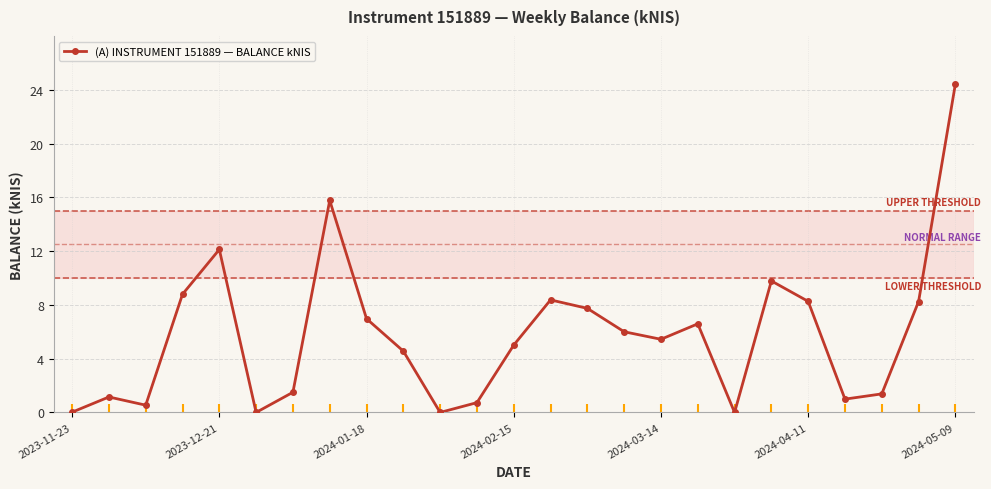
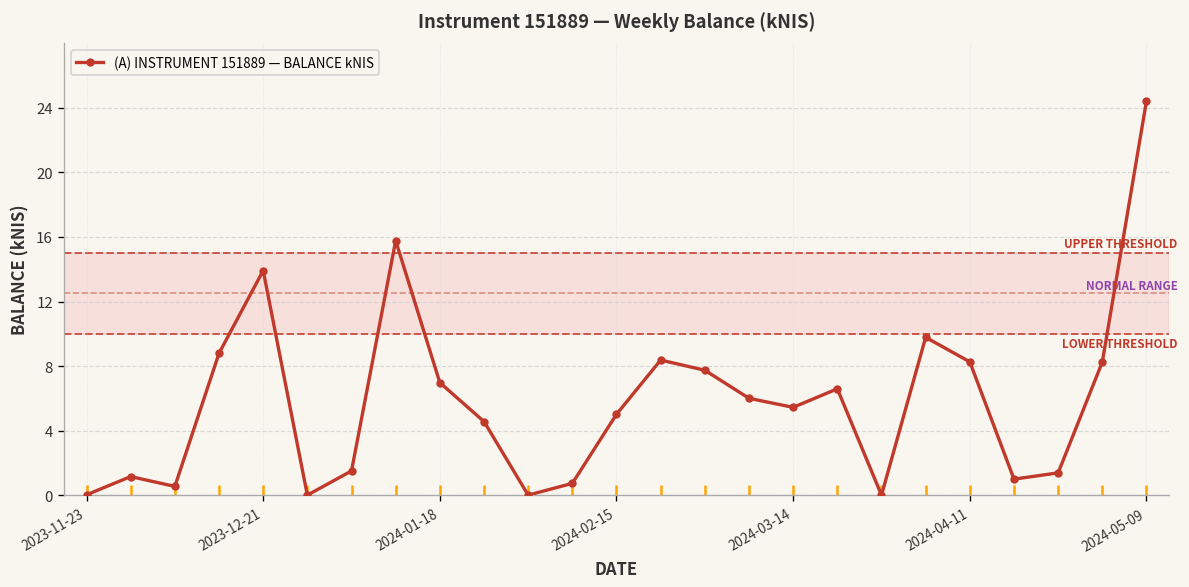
  {
    "(A) INSTRUMENT 151889 — BALANCE kNIS": {
-     "2023-12-21": 12.1,
+     "2023-12-21": 13.9,
      "2024-01-18": 7.0,
      "2024-02-15": 5.0,
      "2024-03-14": 5.4,
      "2024-04-11": 8.3,
      "2024-05-09": 24.4
    }
  }
